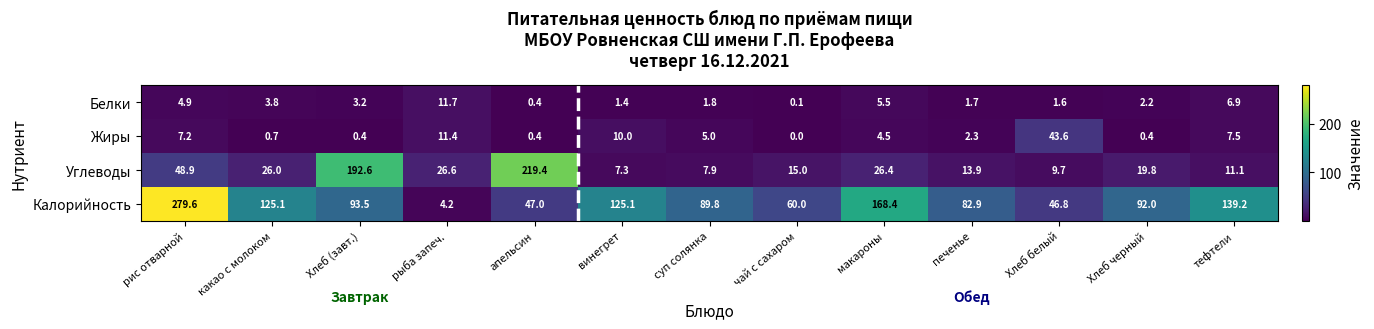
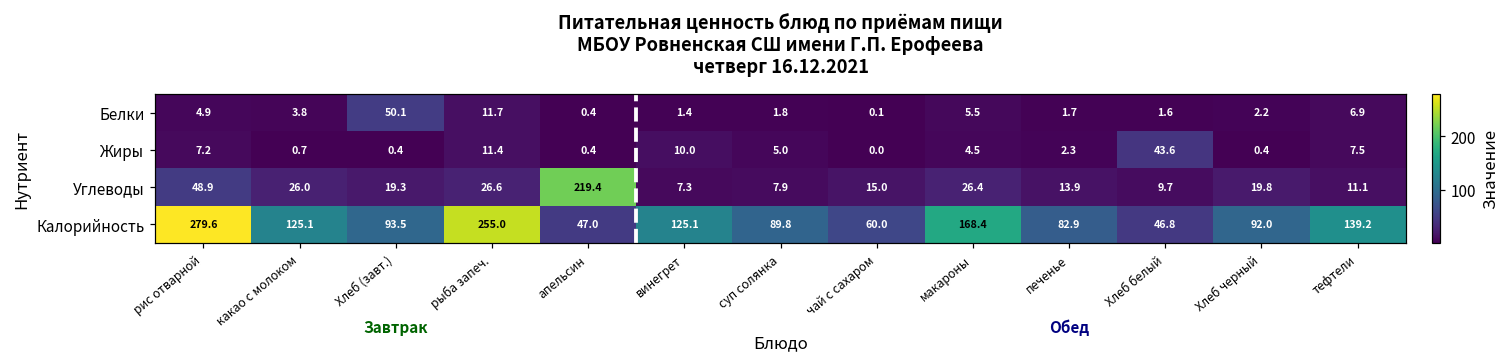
  {
    "Белки": {
      "рис отварной": 4.9,
      "какао с молоком": 3.8,
-     "Хлеб (завт.)": 3.2,
+     "Хлеб (завт.)": 50.1,
      "рыба запеч.": 11.7,
      "апельсин": 0.4,
      "винегрет": 1.4,
      "суп солянка": 1.8,
      "чай с сахаром": 0.1,
      "макароны": 5.5,
      "печенье": 1.7,
      "Хлеб белый": 1.6,
      "Хлеб черный": 2.2,
      "тефтели": 6.9
    },
    "Жиры": {
      "рис отварной": 7.2,
      "какао с молоком": 0.7,
      "Хлеб (завт.)": 0.4,
      "рыба запеч.": 11.4,
      "апельсин": 0.4,
      "винегрет": 10.0,
      "суп солянка": 5.0,
      "чай с сахаром": 0.0,
      "макароны": 4.5,
      "печенье": 2.3,
      "Хлеб белый": 43.6,
      "Хлеб черный": 0.4,
      "тефтели": 7.5
    },
    "Углеводы": {
      "рис отварной": 48.9,
      "какао с молоком": 26.0,
-     "Хлеб (завт.)": 192.6,
+     "Хлеб (завт.)": 19.3,
      "рыба запеч.": 26.6,
      "апельсин": 219.4,
      "винегрет": 7.3,
      "суп солянка": 7.9,
      "чай с сахаром": 15.0,
      "макароны": 26.4,
      "печенье": 13.9,
      "Хлеб белый": 9.7,
      "Хлеб черный": 19.8,
      "тефтели": 11.1
    },
    "Калорийность": {
      "рис отварной": 279.6,
      "какао с молоком": 125.1,
      "Хлеб (завт.)": 93.5,
-     "рыба запеч.": 4.2,
+     "рыба запеч.": 255.0,
      "апельсин": 47.0,
      "винегрет": 125.1,
      "суп солянка": 89.8,
      "чай с сахаром": 60.0,
      "макароны": 168.4,
      "печенье": 82.9,
      "Хлеб белый": 46.8,
      "Хлеб черный": 92.0,
      "тефтели": 139.2
    }
  }
